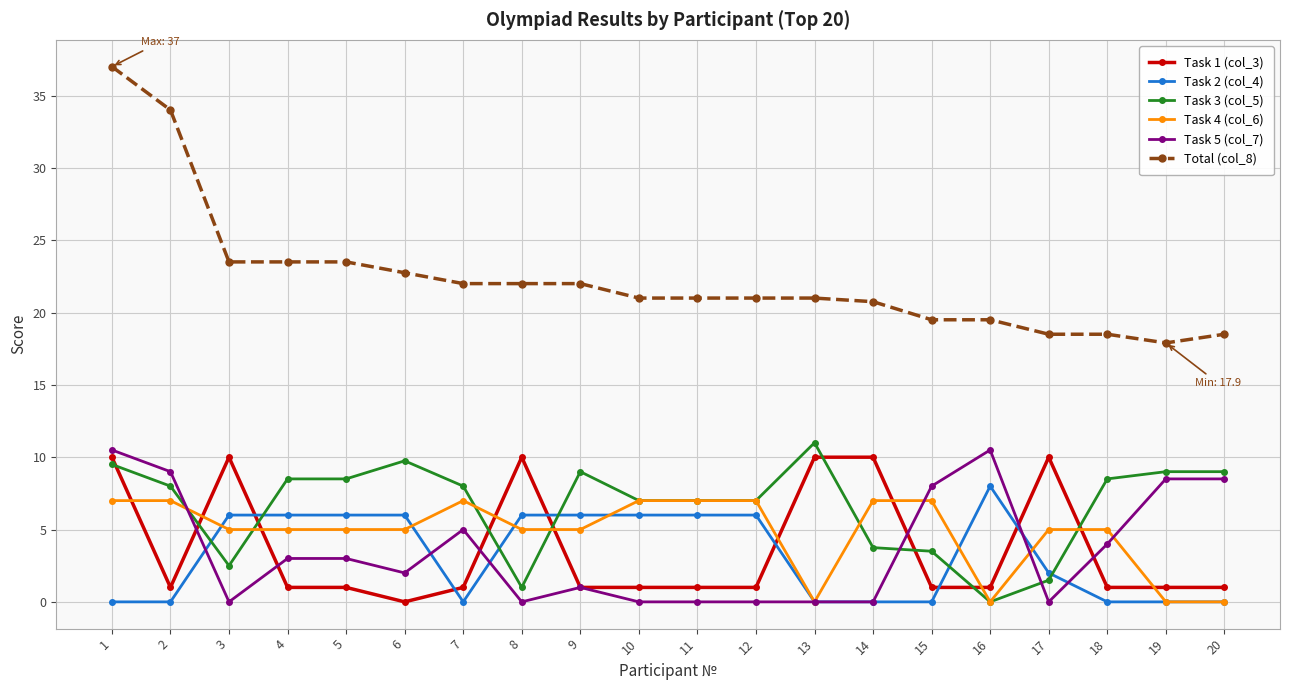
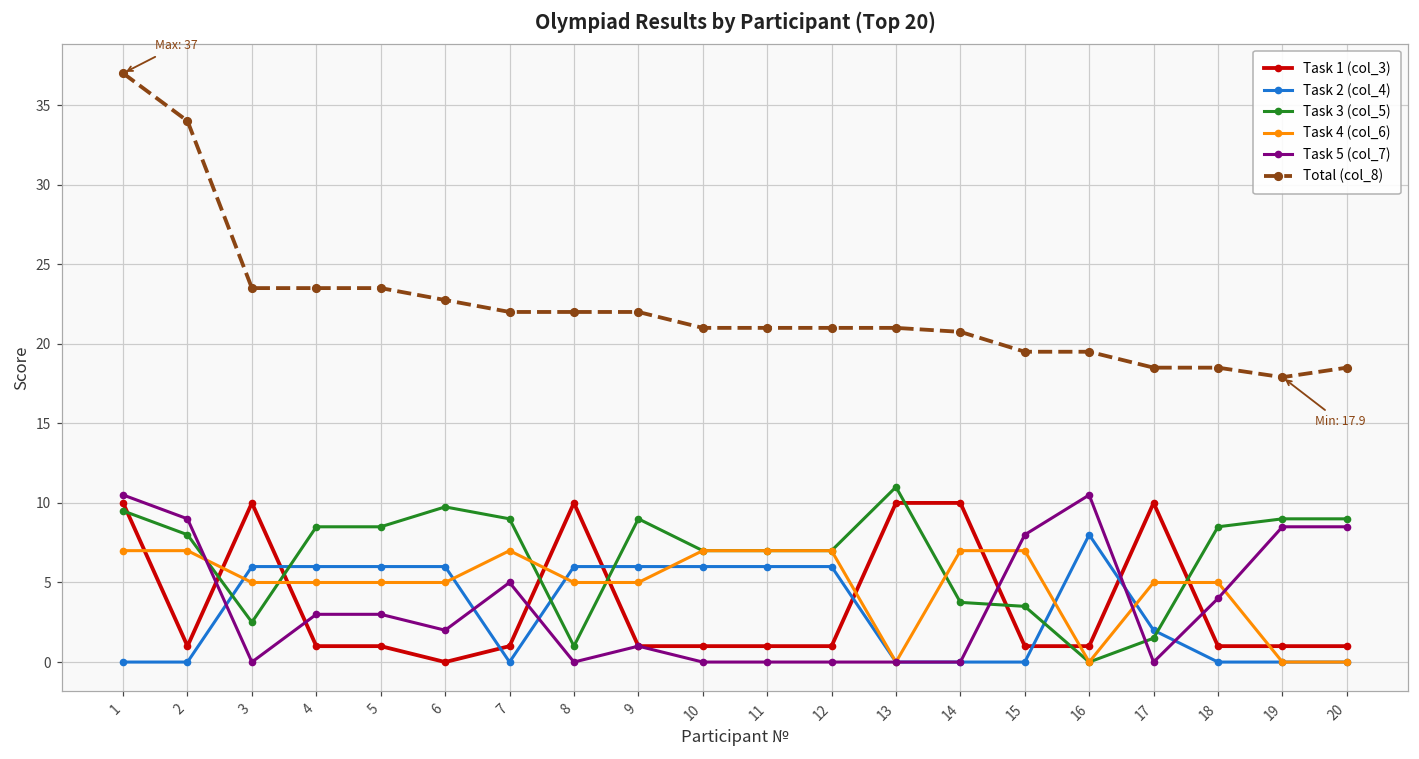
  {
    "Task 1 (col_3)": {
      "1": 10,
      "2": 1,
      "3": 10,
      "4": 1,
      "5": 1,
      "6": 0,
      "7": 1,
      "8": 10,
      "10": 1,
      "11": 1,
      "12": 1,
      "13": 10,
      "14": 10,
      "15": 1,
      "16": 1,
      "17": 10,
      "18": 1,
      "19": 1,
      "20": 1
    },
    "Task 2 (col_4)": {
      "1": 0,
      "2": 0,
      "3": 6,
      "4": 6,
      "5": 6,
      "6": 6,
      "7": 0,
      "8": 6,
      "9": 6,
      "10": 6,
      "11": 6,
      "12": 6,
      "15": 0,
      "16": 8,
      "17": 2,
      "18": 0
    },
    "Task 3 (col_5)": {
      "1": 9.5,
      "2": 8,
      "3": 2.5,
      "4": 8.5,
      "5": 8.5,
      "6": 9.8,
-     "7": 8,
+     "7": 9,
      "8": 1,
      "9": 9,
      "13": 11,
      "14": 3.8,
      "15": 3.5,
      "17": 1.5,
      "18": 8.5,
      "19": 9,
      "20": 9
    },
    "Task 4 (col_6)": {
      "1": 7,
      "2": 7,
      "3": 5,
      "4": 5,
      "5": 5,
      "6": 5,
      "7": 7,
      "8": 5,
      "9": 5,
      "14": 7,
      "15": 7,
      "17": 5,
      "18": 5
    },
    "Task 5 (col_7)": {
      "1": 10.5,
      "2": 9,
      "3": 0,
      "4": 3,
      "5": 3,
      "6": 2,
      "7": 5,
      "8": 0,
      "10": 0,
      "11": 0,
      "12": 0,
      "15": 8,
      "16": 10.5,
      "17": 0,
      "18": 4,
      "19": 8.5,
      "20": 8.5
    },
    "Total (col_8)": {
      "1": 37,
      "19": 17.9
    }
  }
